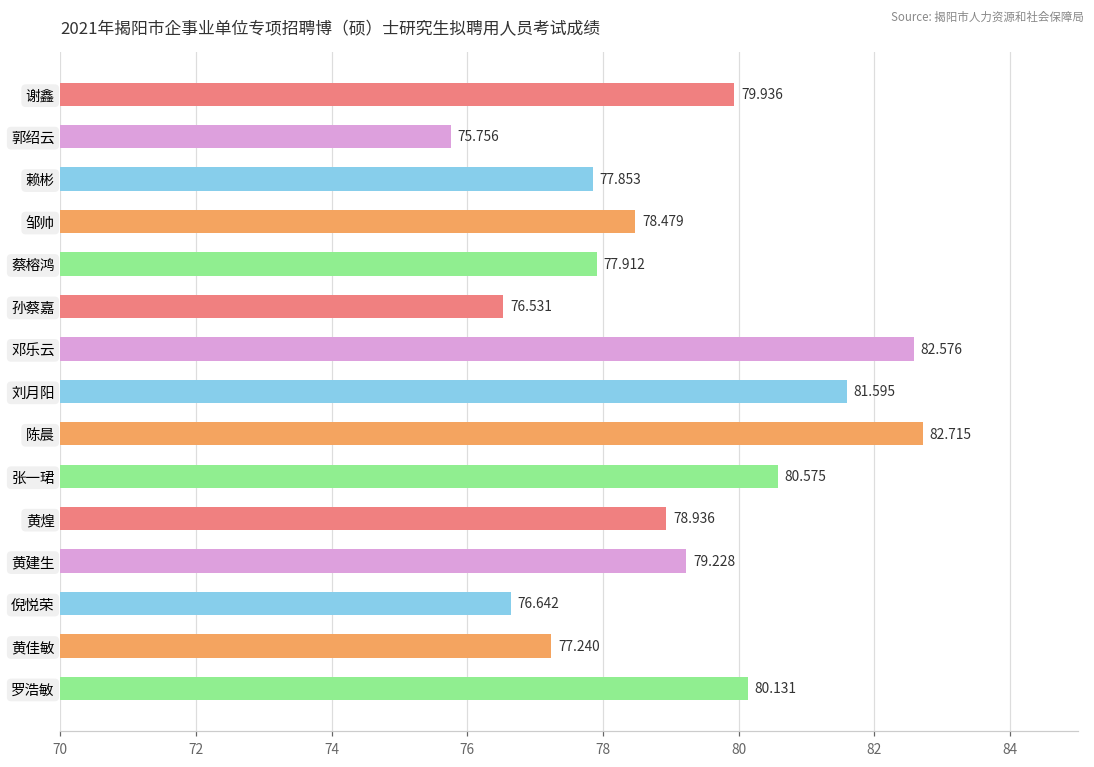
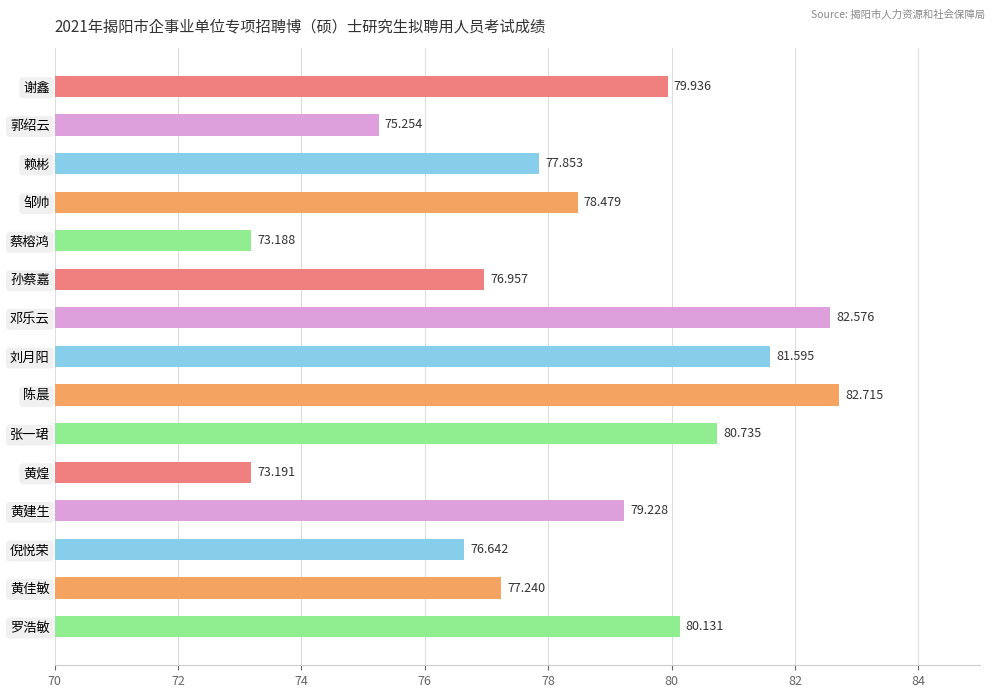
  {
    "谢鑫": 79.936,
-   "郭绍云": 75.756,
+   "郭绍云": 75.254,
    "赖彬": 77.853,
    "邹帅": 78.479,
-   "蔡榕鸿": 77.912,
-   "孙蔡嘉": 76.531,
+   "蔡榕鸿": 73.188,
+   "孙蔡嘉": 76.957,
    "邓乐云": 82.576,
    "刘月阳": 81.595,
    "陈晨": 82.715,
-   "张一珺": 80.575,
-   "黄煌": 78.936,
+   "张一珺": 80.735,
+   "黄煌": 73.191,
    "黄建生": 79.228,
    "倪悦荣": 76.642,
    "黄佳敏": 77.240,
    "罗浩敏": 80.131
  }
